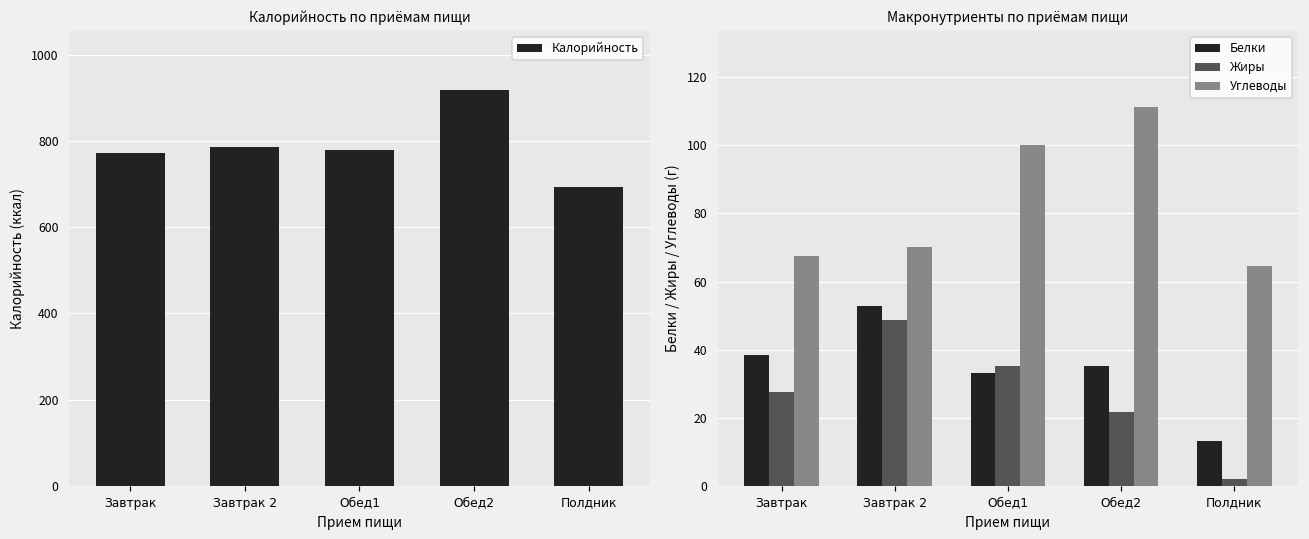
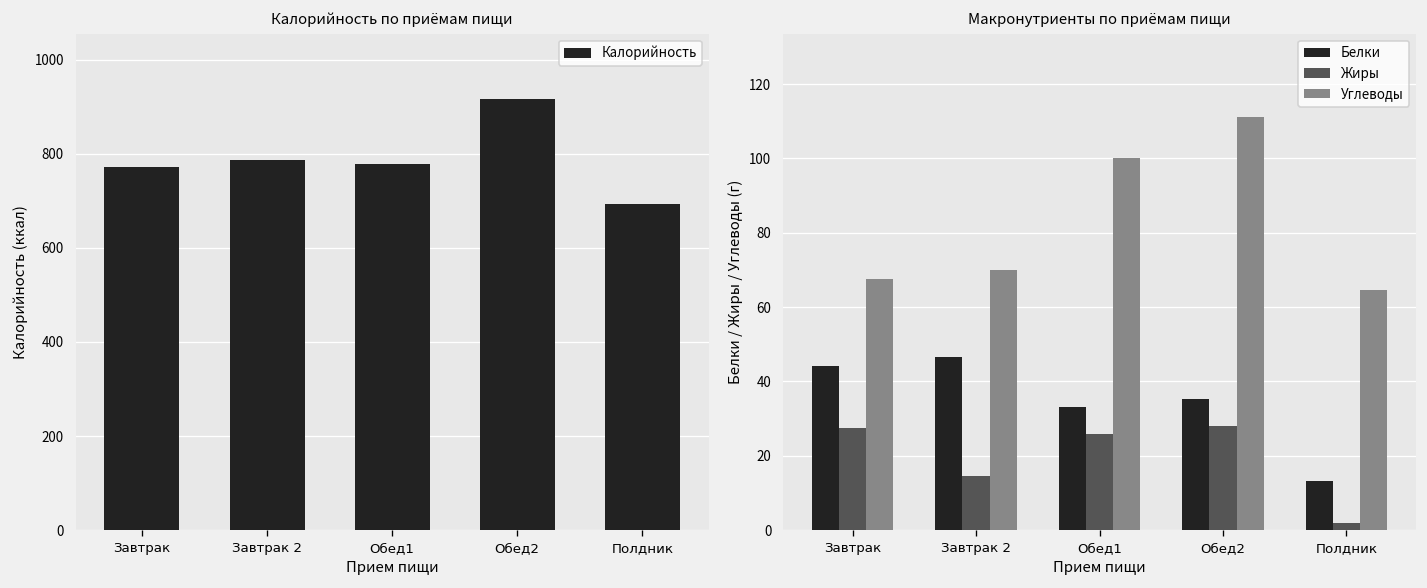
  {
    "Калорийность по приёмам пищи": {
      "Завтрак": 770,
      "Завтрак 2": 790,
      "Обед1": 780,
      "Обед2": 920,
      "Полдник": 690
    },
    "Макронутриенты по приёмам пищи": {
      "Белки": {
-       "Завтрак": 38,
-       "Завтрак 2": 53,
+       "Завтрак": 44,
+       "Завтрак 2": 46,
        "Обед1": 33,
        "Обед2": 35,
        "Полдник": 13
      },
      "Жиры": {
        "Завтрак": 28,
-       "Завтрак 2": 49,
-       "Обед1": 35,
-       "Обед2": 22,
+       "Завтрак 2": 15,
+       "Обед1": 26,
+       "Обед2": 28,
        "Полдник": 2
      },
      "Углеводы": {
        "Завтрак": 68,
        "Завтрак 2": 70,
        "Обед1": 100,
        "Обед2": 111,
        "Полдник": 65
      }
    }
  }
